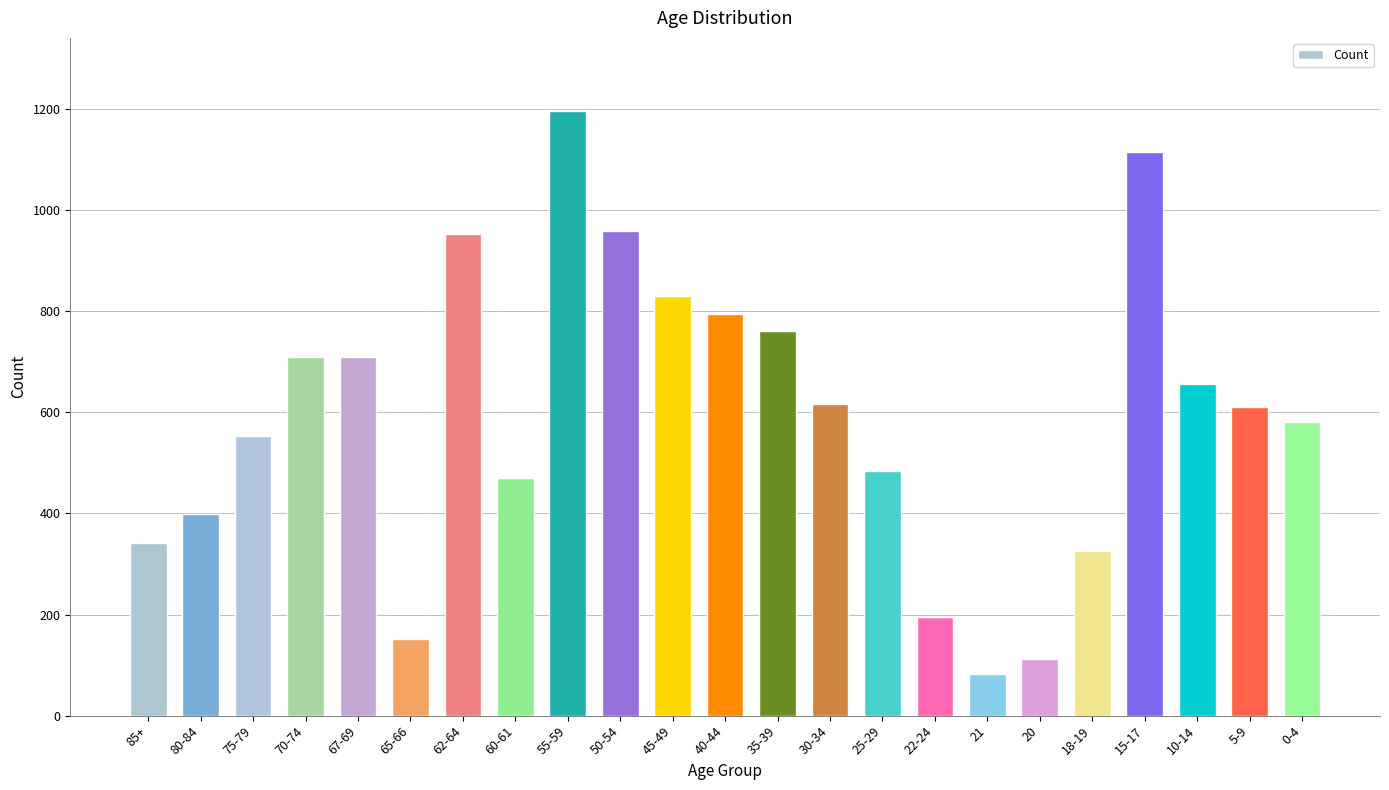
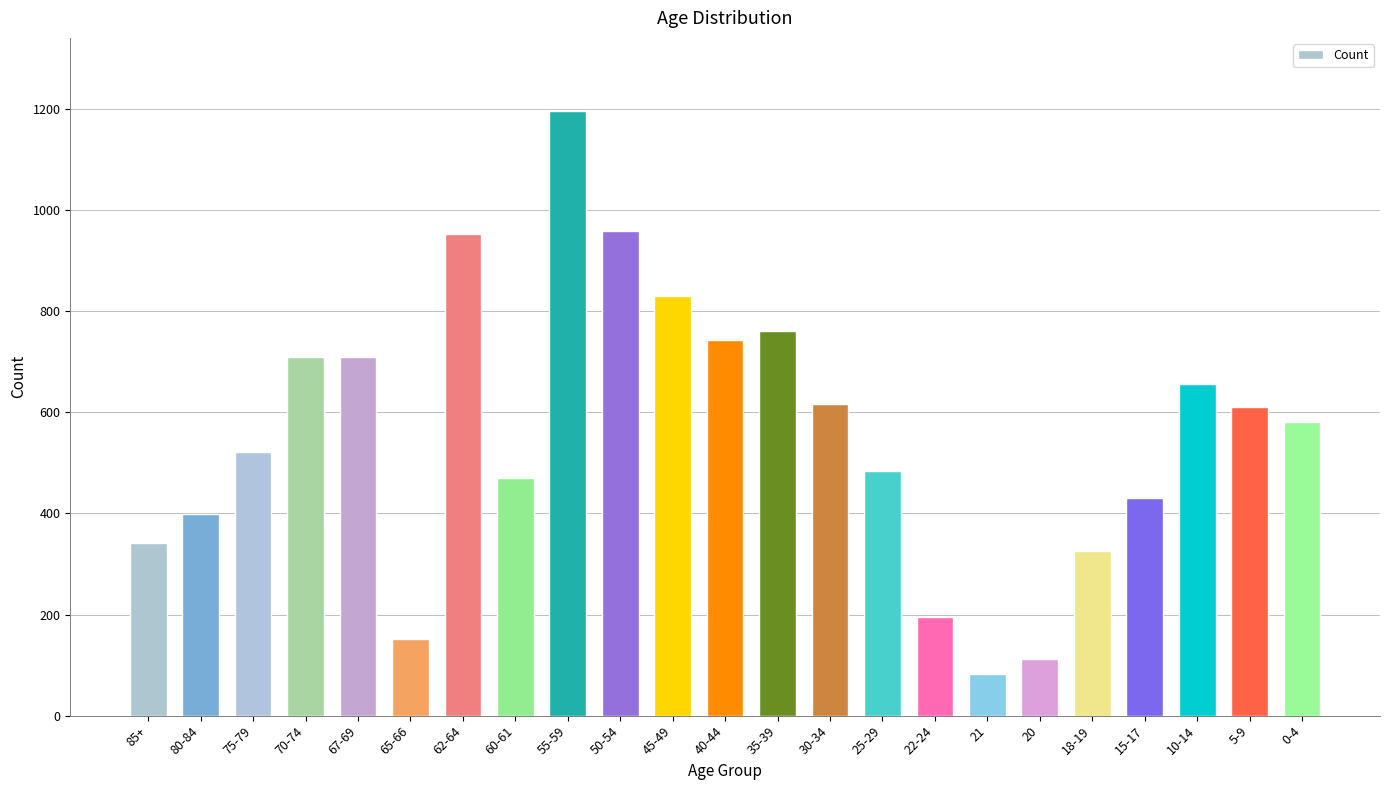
  {
    "85+": 340,
    "80-84": 400,
-   "75-79": 550,
+   "75-79": 520,
    "70-74": 710,
    "67-69": 710,
    "65-66": 150,
    "62-64": 950,
    "60-61": 470,
    "55-59": 1200,
    "50-54": 960,
    "45-49": 830,
-   "40-44": 790,
+   "40-44": 740,
    "35-39": 760,
    "30-34": 620,
    "25-29": 480,
    "22-24": 200,
    "21": 80,
    "20": 110,
    "18-19": 330,
-   "15-17": 1120,
+   "15-17": 430,
    "10-14": 660,
    "5-9": 610,
    "0-4": 580
  }
